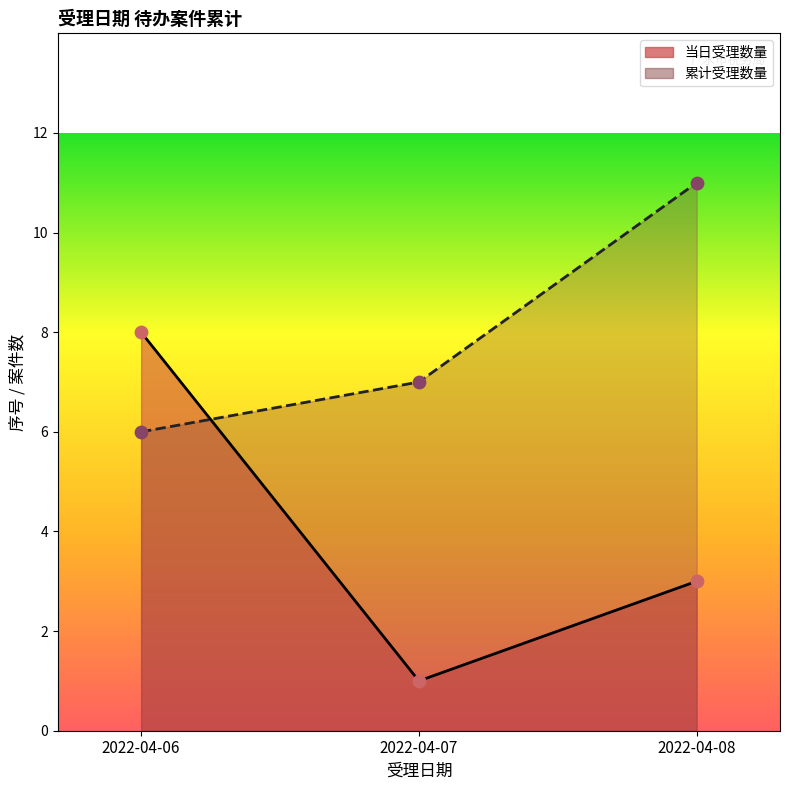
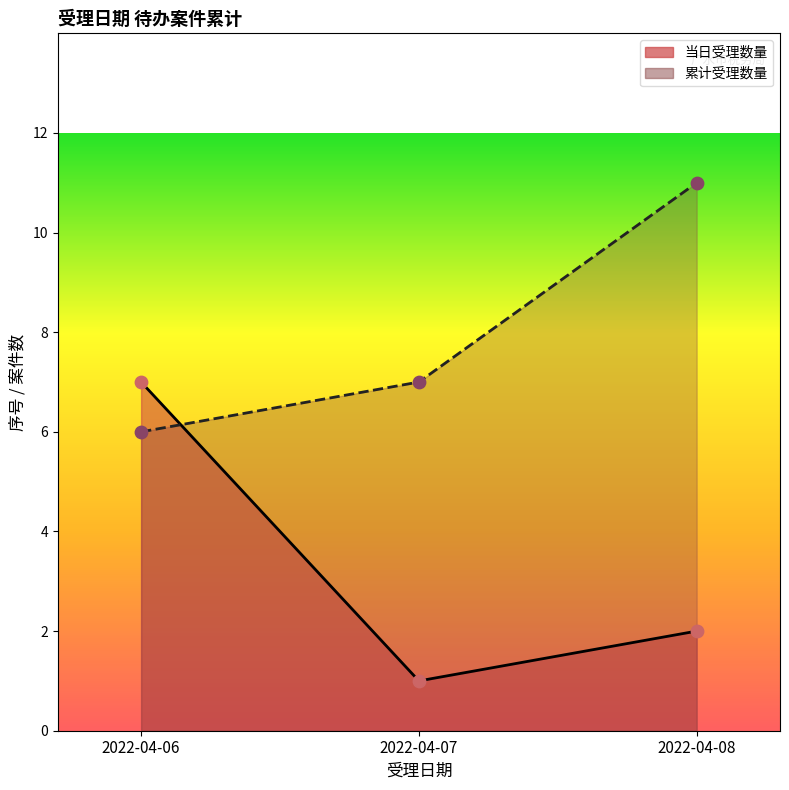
  {
    "当日受理数量": {
-     "2022-04-06": 8,
+     "2022-04-06": 7,
      "2022-04-07": 1,
-     "2022-04-08": 3
+     "2022-04-08": 2
    },
    "累计受理数量": {
      "2022-04-06": 6,
      "2022-04-07": 7,
      "2022-04-08": 11
    }
  }
